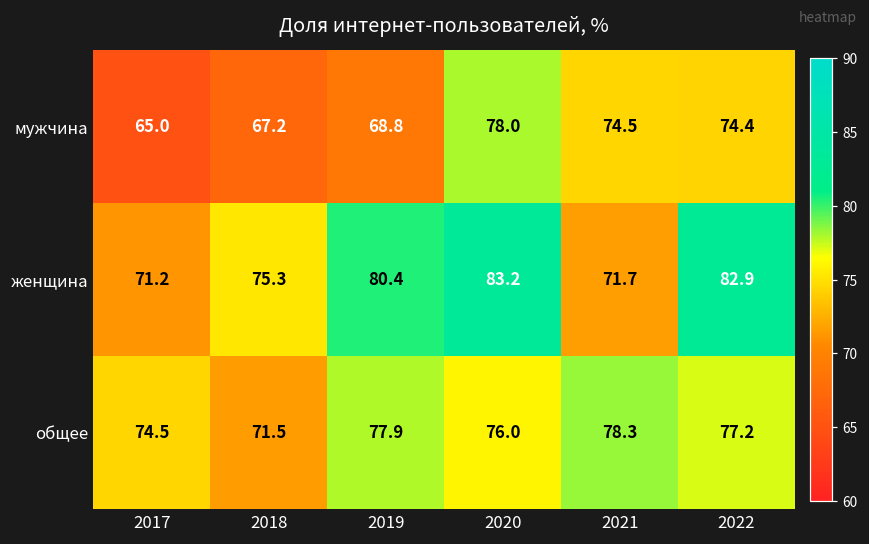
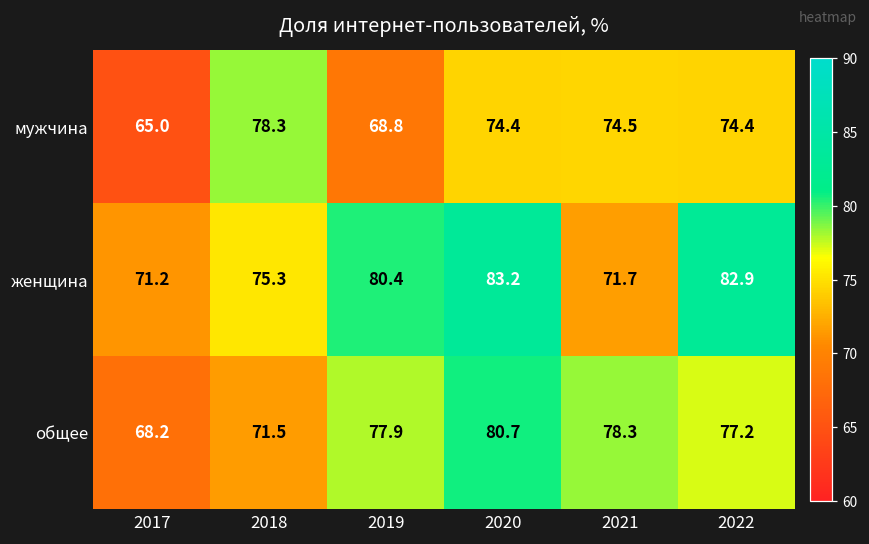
  {
    "мужчина": {
      "2017": 65.0,
-     "2018": 67.2,
+     "2018": 78.3,
      "2019": 68.8,
-     "2020": 78.0,
+     "2020": 74.4,
      "2021": 74.5,
      "2022": 74.4
    },
    "женщина": {
      "2017": 71.2,
      "2018": 75.3,
      "2019": 80.4,
      "2020": 83.2,
      "2021": 71.7,
      "2022": 82.9
    },
    "общее": {
-     "2017": 74.5,
+     "2017": 68.2,
      "2018": 71.5,
      "2019": 77.9,
-     "2020": 76.0,
+     "2020": 80.7,
      "2021": 78.3,
      "2022": 77.2
    }
  }
